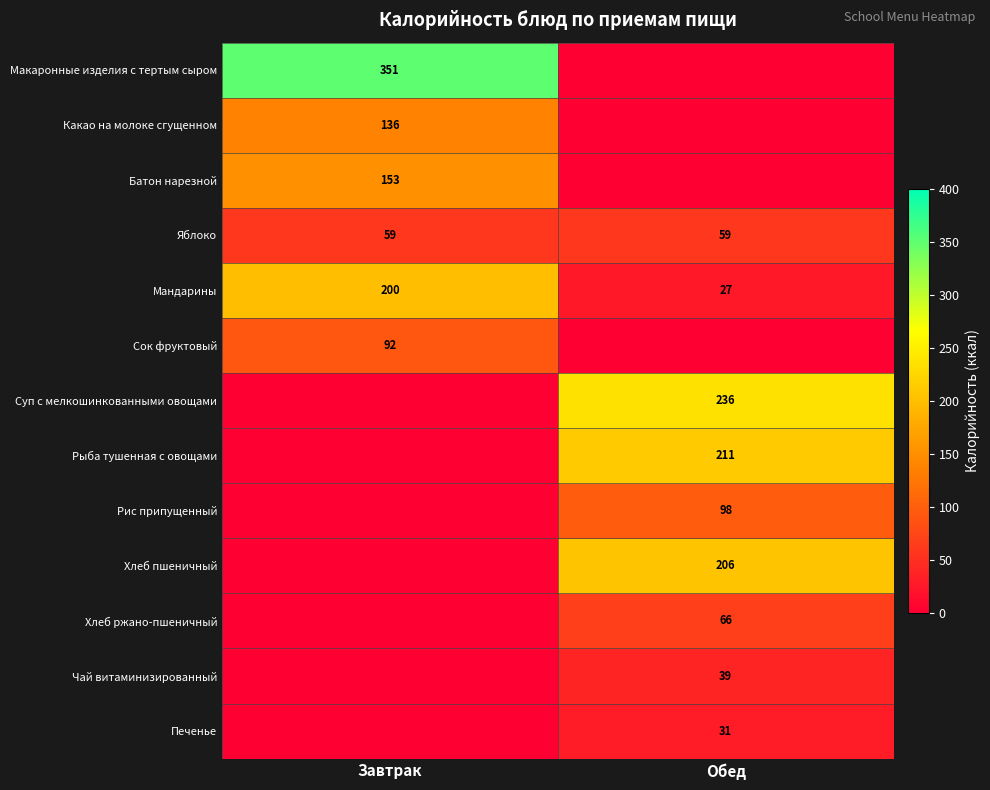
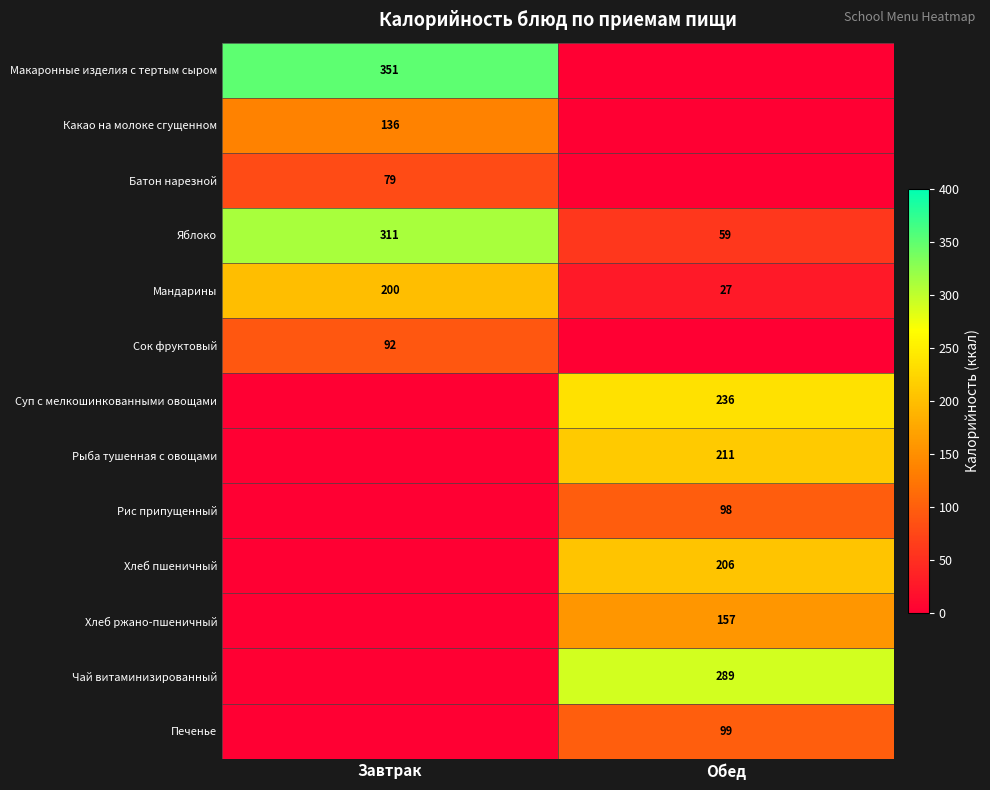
  {
    "Макаронные изделия с тертым сыром": {
      "Завтрак": 351
    },
    "Какао на молоке сгущенном": {
      "Завтрак": 136
    },
    "Батон нарезной": {
-     "Завтрак": 153
+     "Завтрак": 79
    },
    "Яблоко": {
-     "Завтрак": 59,
+     "Завтрак": 311,
      "Обед": 59
    },
    "Мандарины": {
      "Завтрак": 200,
      "Обед": 27
    },
    "Сок фруктовый": {
      "Завтрак": 92
    },
    "Суп с мелкошинкованными овощами": {
      "Обед": 236
    },
    "Рыба тушенная с овощами": {
      "Обед": 211
    },
    "Рис припущенный": {
      "Обед": 98
    },
    "Хлеб пшеничный": {
      "Обед": 206
    },
    "Хлеб ржано-пшеничный": {
-     "Обед": 66
+     "Обед": 157
    },
    "Чай витаминизированный": {
-     "Обед": 39
+     "Обед": 289
    },
    "Печенье": {
-     "Обед": 31
+     "Обед": 99
    }
  }
